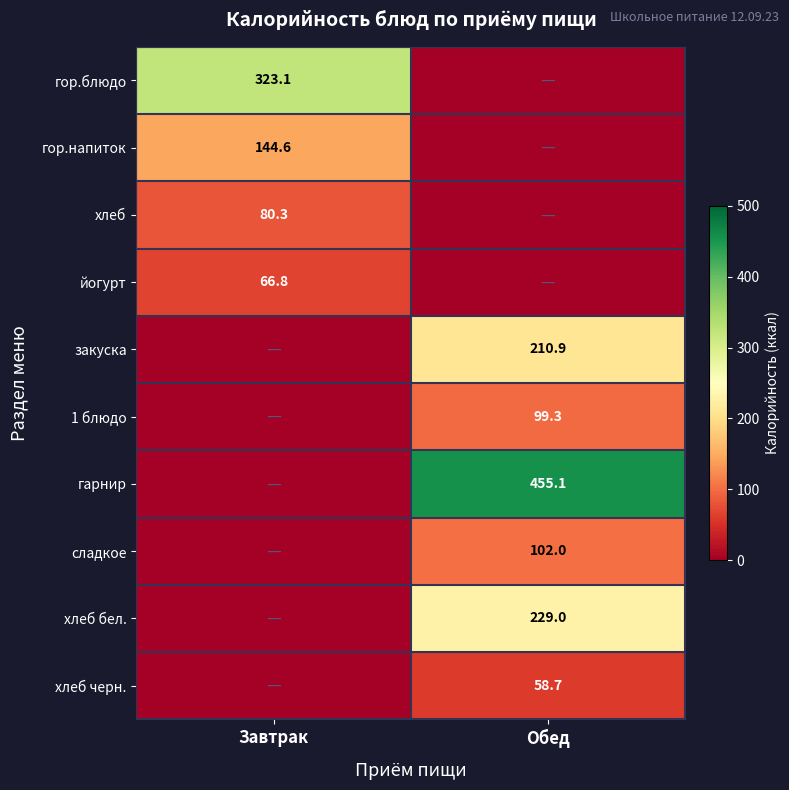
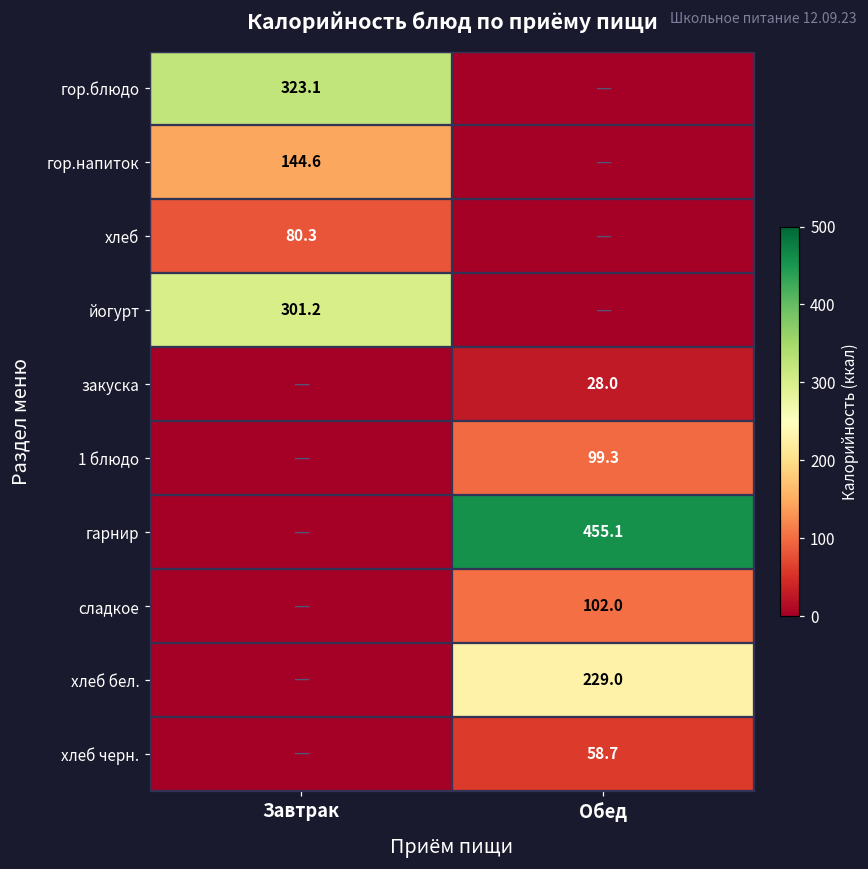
  {
    "гор.блюдо": {
      "Завтрак": 323.1
    },
    "гор.напиток": {
      "Завтрак": 144.6
    },
    "хлеб": {
      "Завтрак": 80.3
    },
    "йогурт": {
-     "Завтрак": 66.8
+     "Завтрак": 301.2
    },
    "закуска": {
-     "Обед": 210.9
+     "Обед": 28.0
    },
    "1 блюдо": {
      "Обед": 99.3
    },
    "гарнир": {
      "Обед": 455.1
    },
    "сладкое": {
      "Обед": 102.0
    },
    "хлеб бел.": {
      "Обед": 229.0
    },
    "хлеб черн.": {
      "Обед": 58.7
    }
  }
